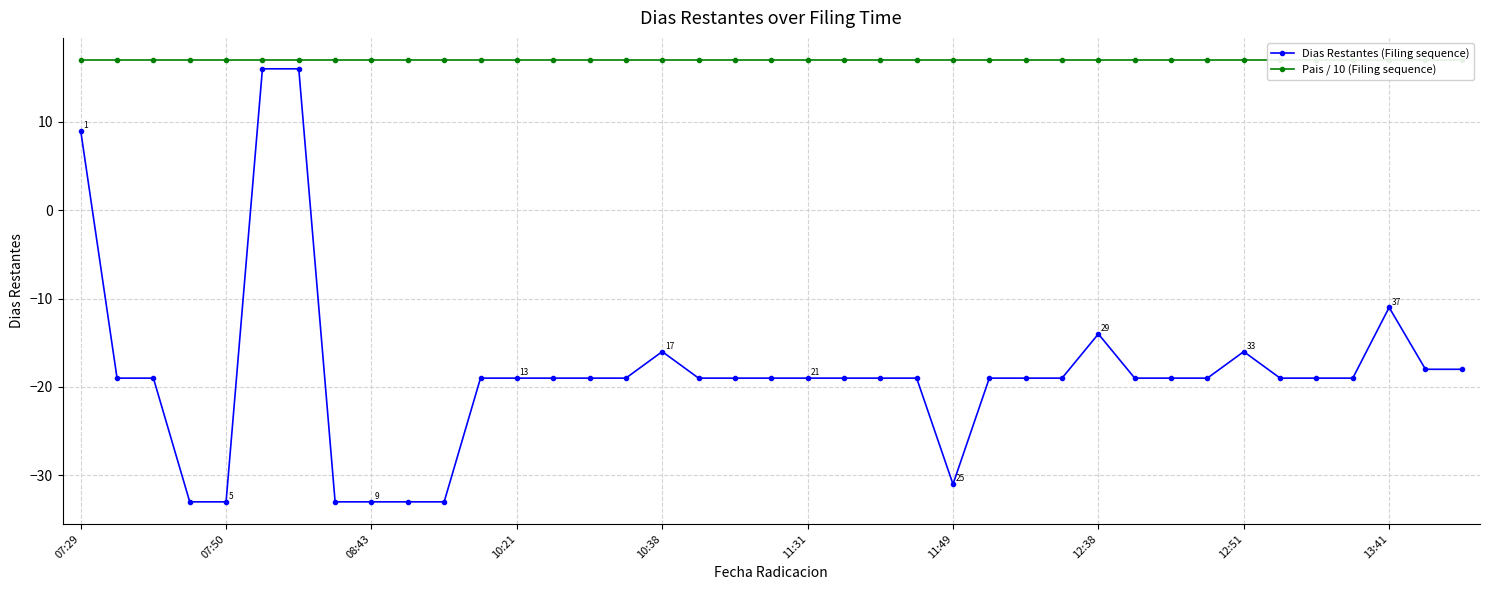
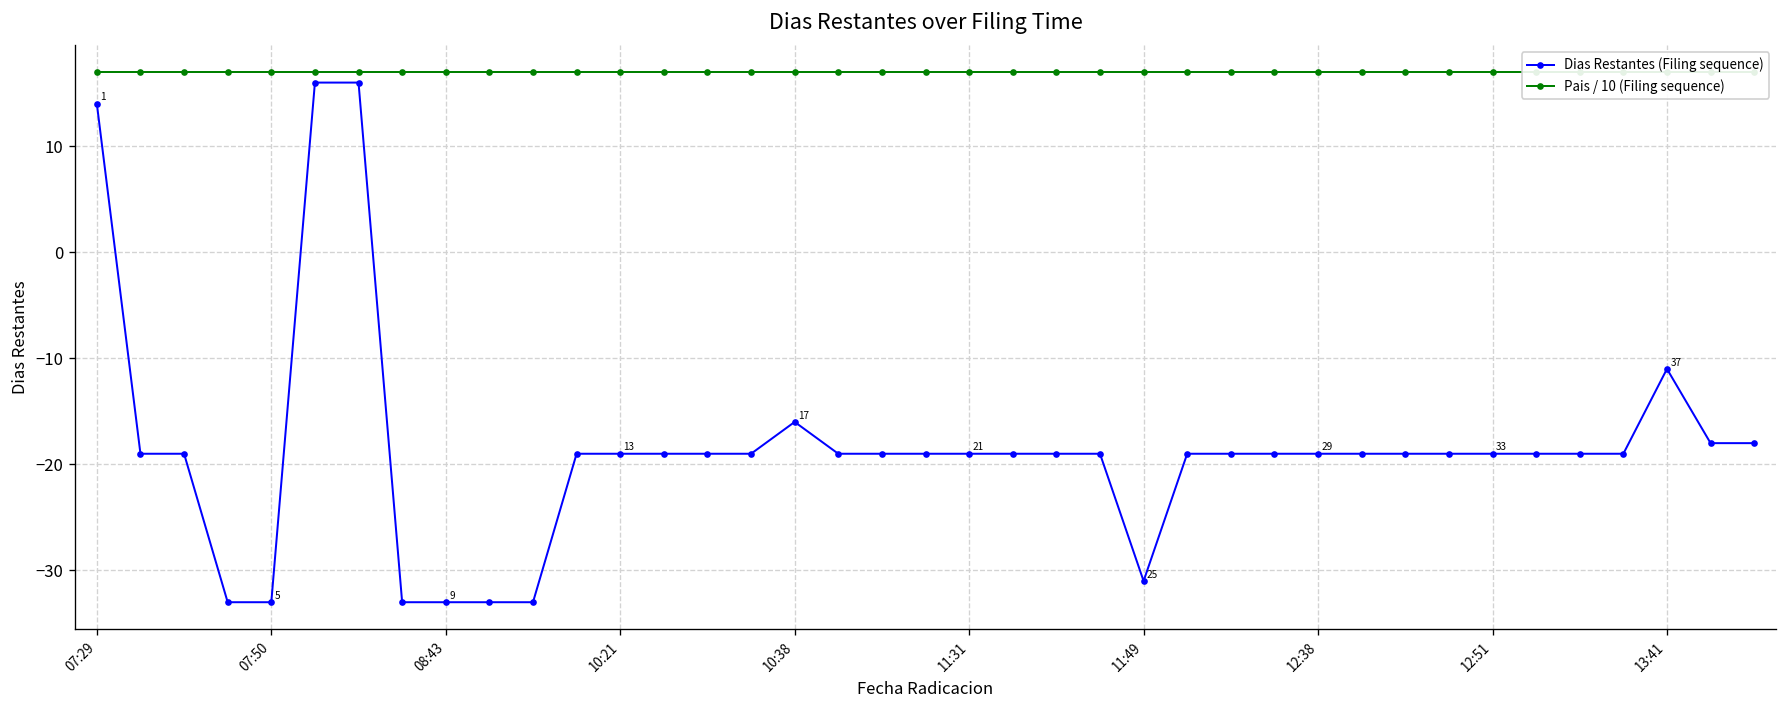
  {
    "Dias Restantes (Filing sequence)": {
-     "07:29": 9,
-     "12:38": -14,
-     "12:51": -16
+     "07:29": 14,
+     "12:38": -19,
+     "12:51": -19
    },
    "Pais / 10 (Filing sequence)": {
      "07:29": 17,
      "07:50": 17,
      "08:43": 17,
      "10:21": 17,
      "10:38": 17,
      "11:31": 17,
      "11:49": 17,
      "12:38": 17,
      "12:51": 17
    }
  }
